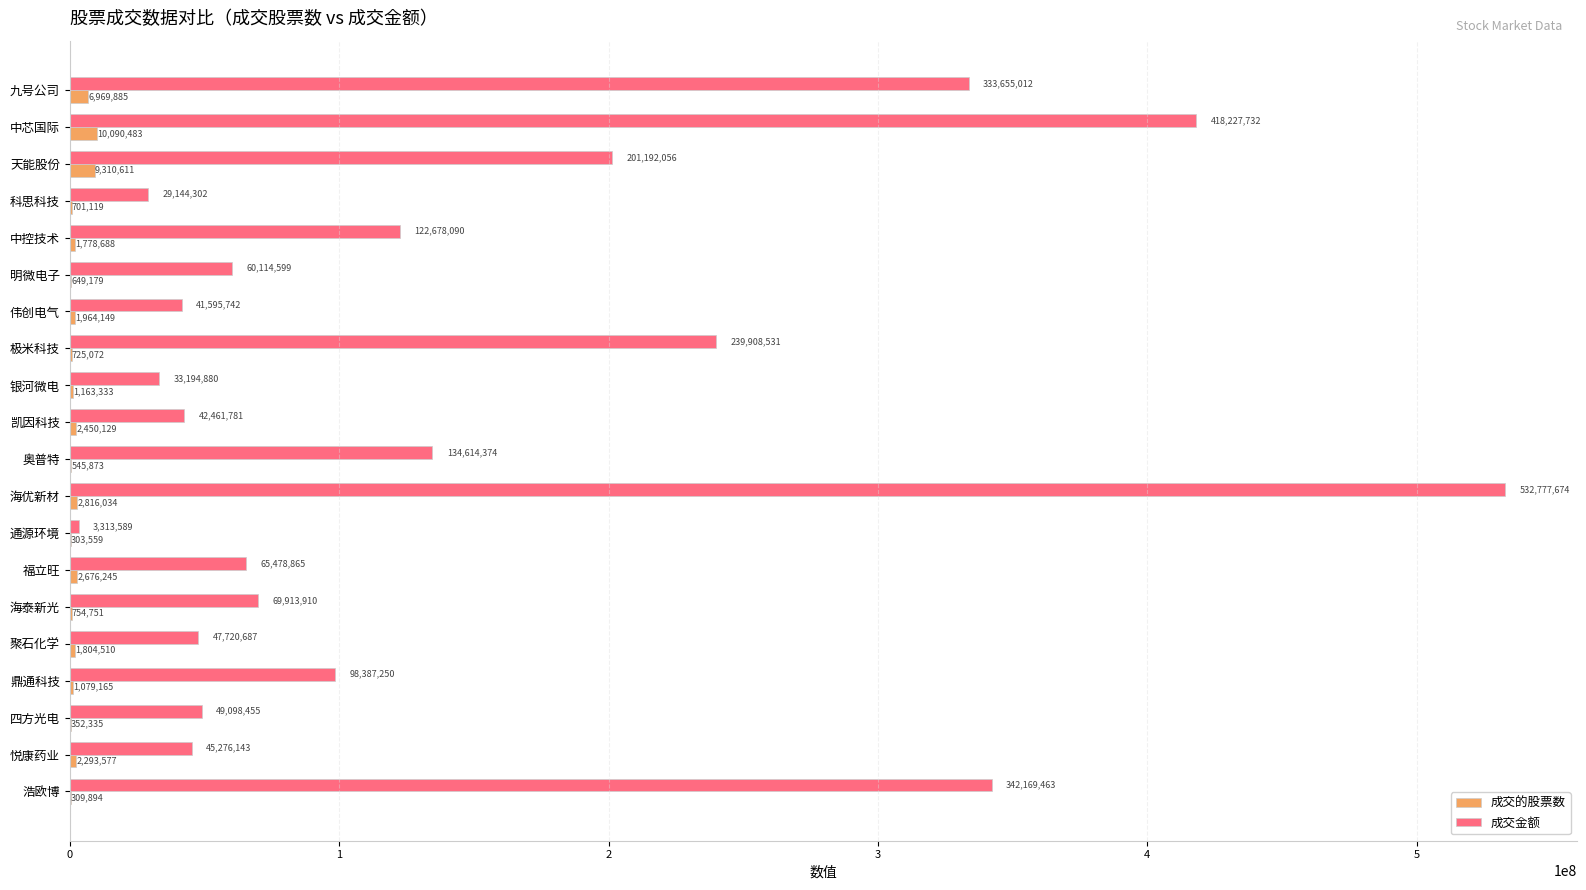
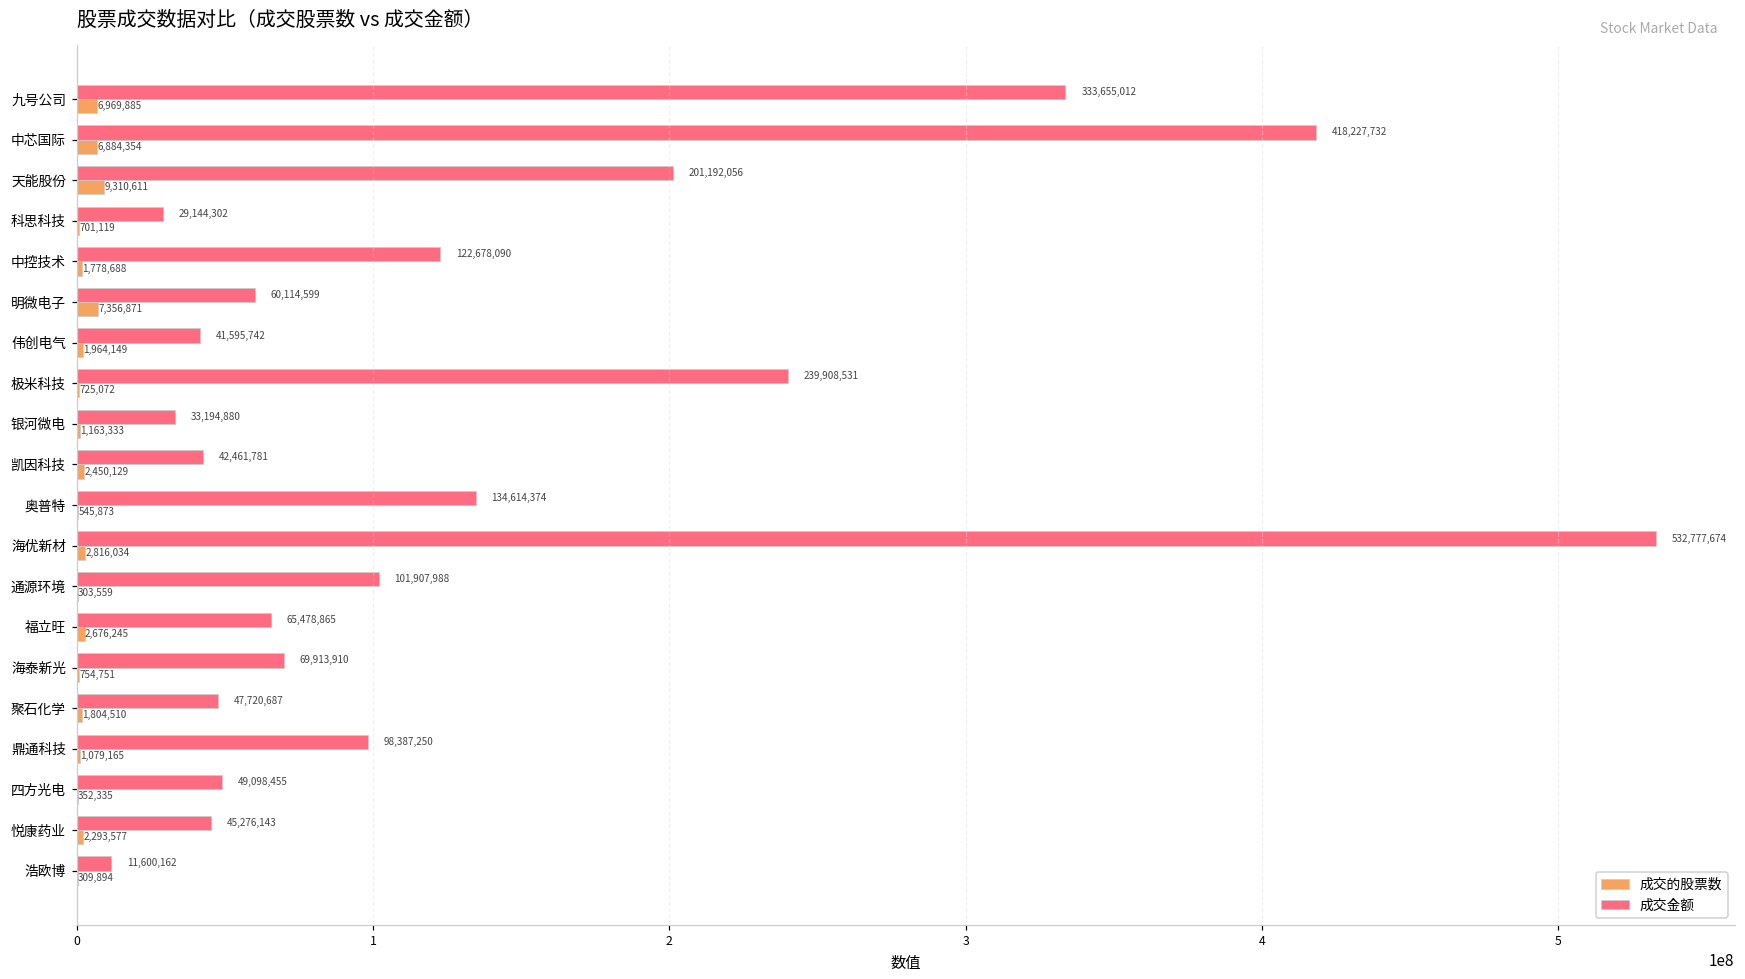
  {
    "成交的股票数": {
      "九号公司": "6,969,885",
-     "中芯国际": "10,090,483",
+     "中芯国际": "6,884,354",
      "天能股份": "9,310,611",
      "科思科技": "701,119",
      "中控技术": "1,778,688",
-     "明微电子": "649,179",
+     "明微电子": "7,356,871",
      "伟创电气": "1,964,149",
      "极米科技": "725,072",
      "银河微电": "1,163,333",
      "凯因科技": "2,450,129",
      "奥普特": "545,873",
      "海优新材": "2,816,034",
      "通源环境": "303,559",
      "福立旺": "2,676,245",
      "海泰新光": "754,751",
      "聚石化学": "1,804,510",
      "鼎通科技": "1,079,165",
      "四方光电": "352,335",
      "悦康药业": "2,293,577",
      "浩欧博": "309,894"
    },
    "成交金额": {
      "九号公司": "333,655,012",
      "中芯国际": "418,227,732",
      "天能股份": "201,192,056",
      "科思科技": "29,144,302",
      "中控技术": "122,678,090",
      "明微电子": "60,114,599",
      "伟创电气": "41,595,742",
      "极米科技": "239,908,531",
      "银河微电": "33,194,880",
      "凯因科技": "42,461,781",
      "奥普特": "134,614,374",
      "海优新材": "532,777,674",
-     "通源环境": "3,313,589",
+     "通源环境": "101,907,988",
      "福立旺": "65,478,865",
      "海泰新光": "69,913,910",
      "聚石化学": "47,720,687",
      "鼎通科技": "98,387,250",
      "四方光电": "49,098,455",
      "悦康药业": "45,276,143",
-     "浩欧博": "342,169,463"
+     "浩欧博": "11,600,162"
    }
  }
